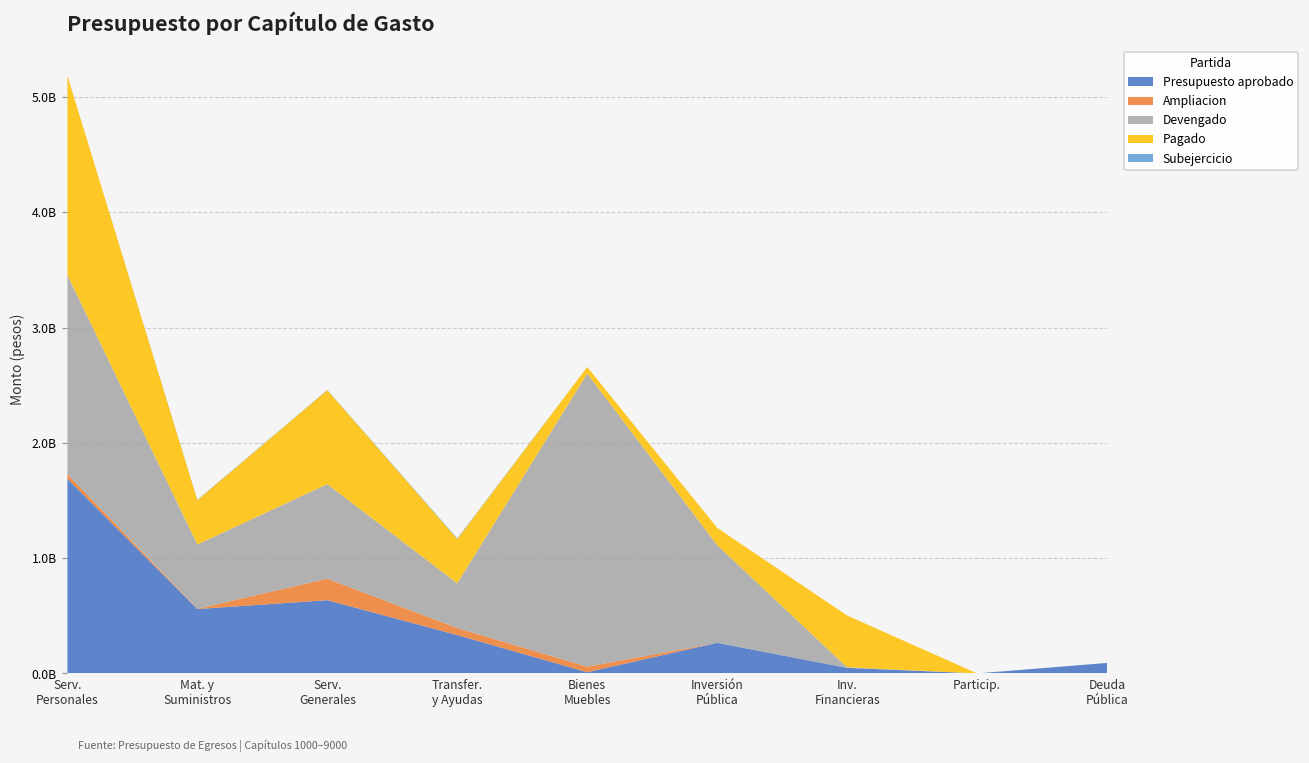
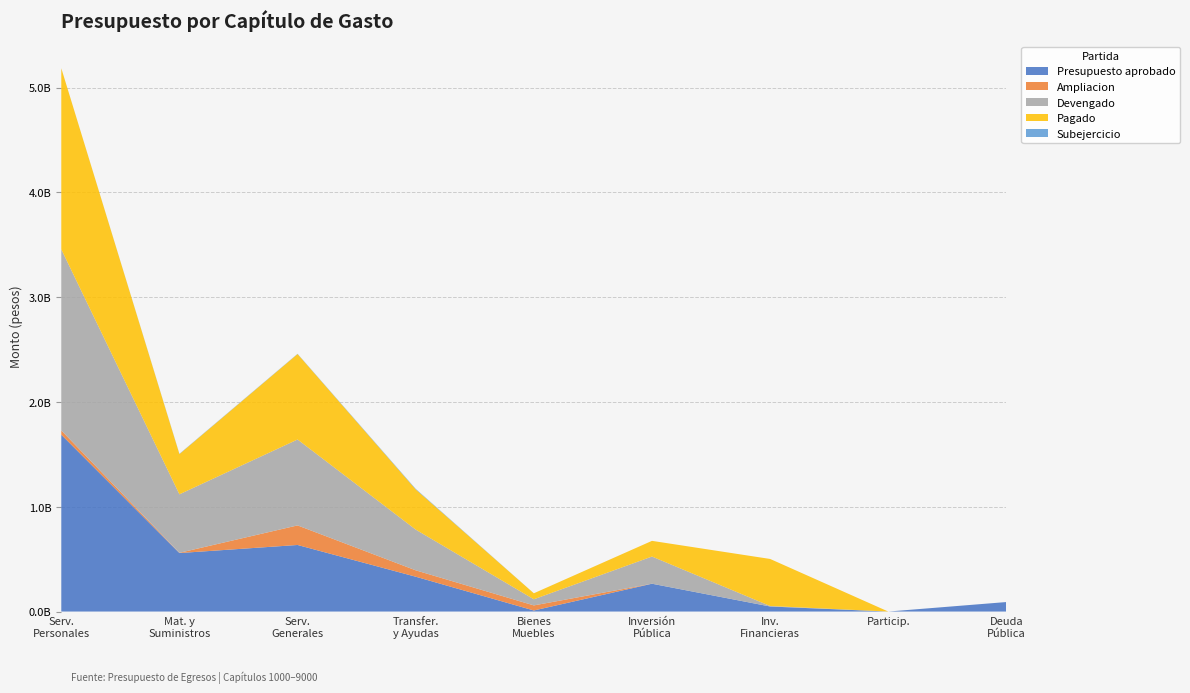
  {
    "Ampliacion": {
      "Serv. Personales": 40000000,
      "Serv. Generales": 190000000,
      "Transfer. y Ayudas": 60000000,
      "Bienes Muebles": 50000000
    },
    "Devengado": {
      "Serv. Personales": 1730000000,
      "Mat. y Suministros": 560000000,
      "Serv. Generales": 820000000,
      "Transfer. y Ayudas": 390000000,
-     "Bienes Muebles": 2540000000,
-     "Inversión Pública": 850000000
+     "Bienes Muebles": 60000000,
+     "Inversión Pública": 260000000
    }
  }
